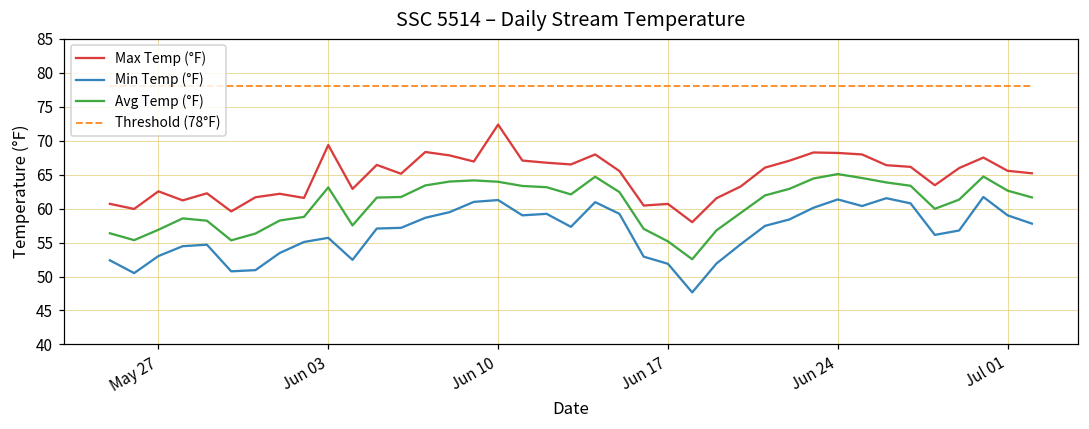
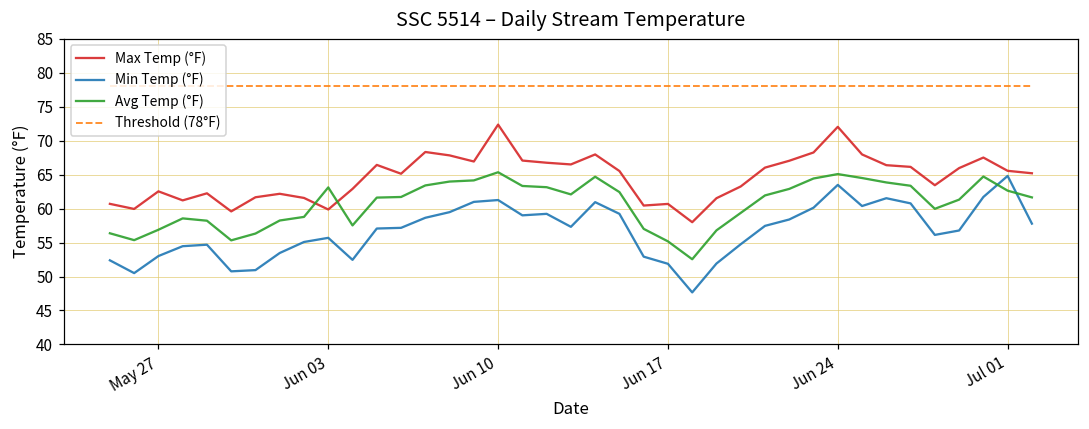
  {
    "Max Temp (°F)": {
      "May 27": 63,
-     "Jun 03": 69,
+     "Jun 03": 60,
      "Jun 10": 72,
      "Jun 17": 61,
-     "Jun 24": 68,
+     "Jun 24": 72,
      "Jul 01": 66
    },
    "Min Temp (°F)": {
      "May 27": 53,
      "Jun 03": 56,
      "Jun 10": 61,
      "Jun 17": 52,
-     "Jun 24": 61,
-     "Jul 01": 59
+     "Jun 24": 63,
+     "Jul 01": 65
    },
    "Avg Temp (°F)": {
      "May 27": 57,
      "Jun 03": 63,
-     "Jun 10": 64,
+     "Jun 10": 65,
      "Jun 17": 55,
      "Jun 24": 65,
      "Jul 01": 63
    },
    "Threshold (78°F)": {
      "Jun 03": 78,
      "Jun 10": 78,
      "Jun 17": 78,
      "Jun 24": 78,
      "Jul 01": 78
    }
  }
